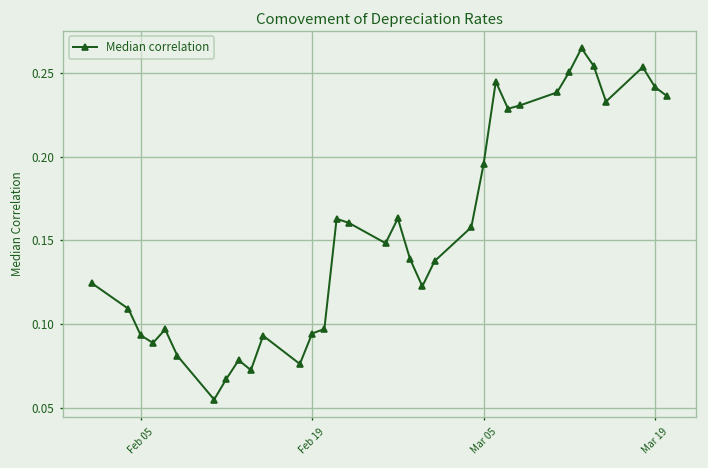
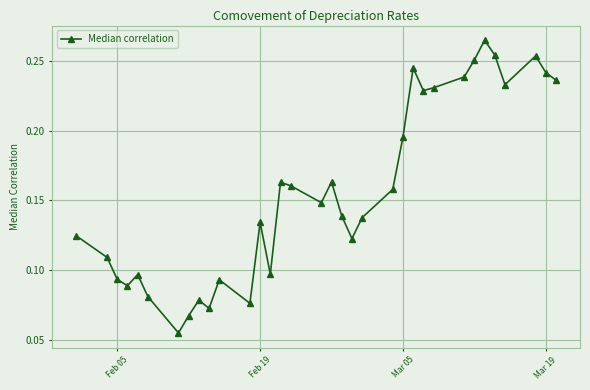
  {
    "Feb 05": 0.093,
-   "Feb 19": 0.094,
+   "Feb 19": 0.134,
    "Mar 05": 0.195,
    "Mar 19": 0.242
  }
